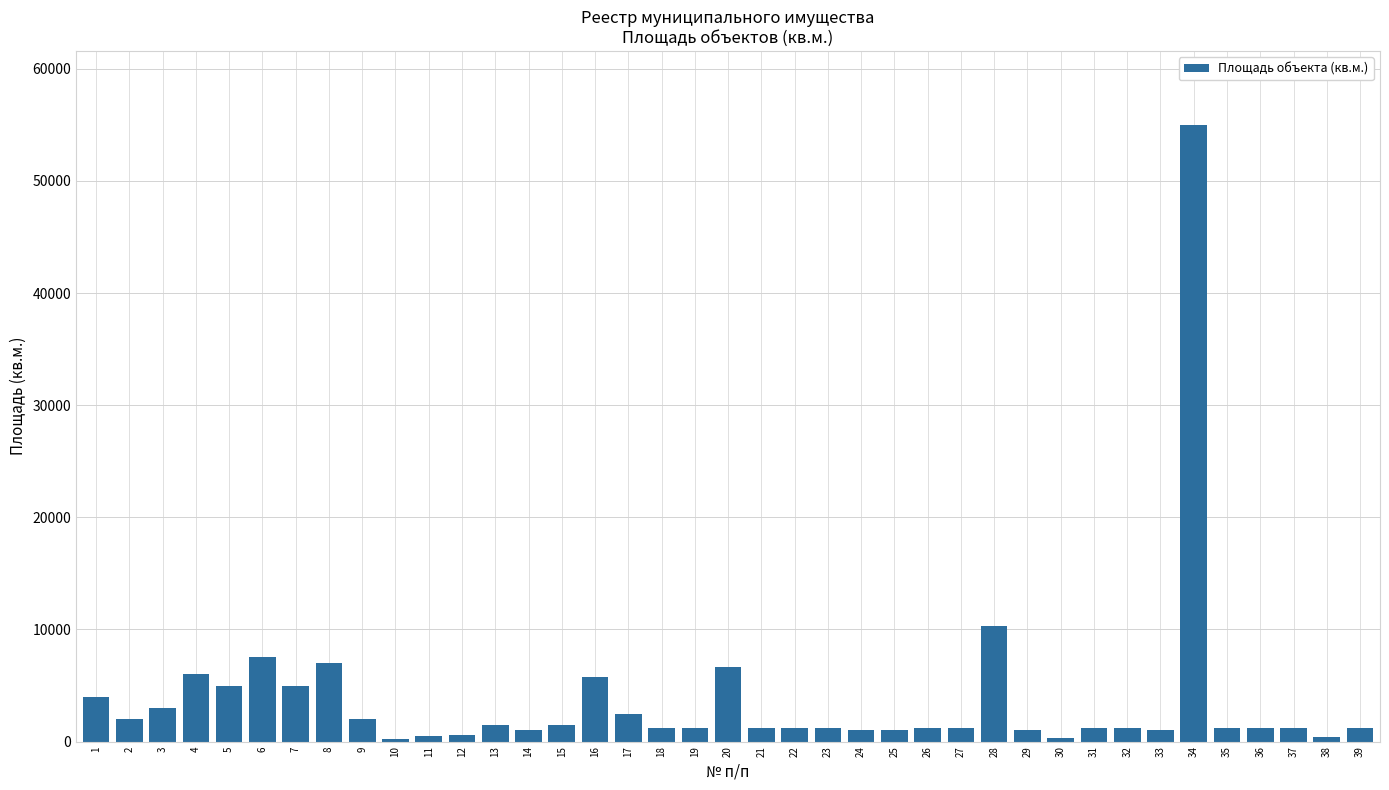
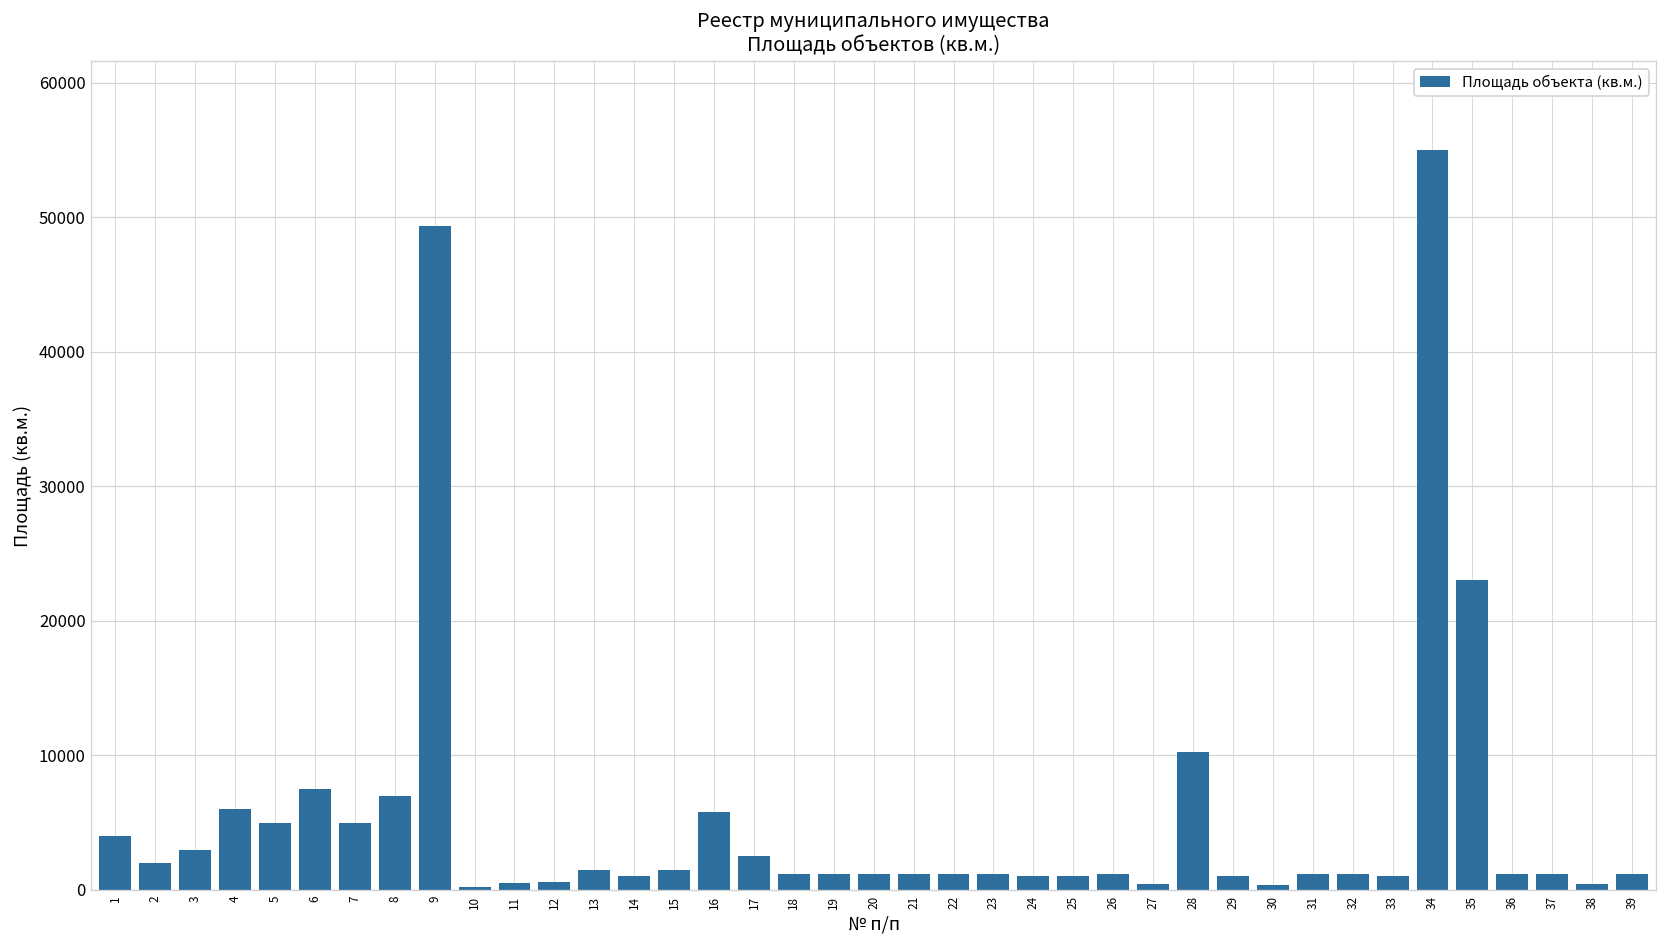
  {
    "1": 4000,
    "2": 2000,
    "3": 3000,
    "4": 6000,
    "5": 5000,
    "6": 7500,
    "7": 5000,
    "8": 7000,
-   "9": 2000,
+   "9": 49300,
    "11": 500,
    "12": 600,
    "13": 1500,
    "14": 1000,
    "15": 1500,
    "16": 5800,
    "17": 2500,
    "18": 1200,
    "19": 1200,
-   "20": 6600,
+   "20": 1200,
    "21": 1200,
    "22": 1200,
    "23": 1200,
    "24": 1000,
    "25": 1000,
    "26": 1200,
-   "27": 1200,
+   "27": 400,
    "28": 10300,
    "29": 1000,
    "30": 400,
    "31": 1200,
    "32": 1200,
    "33": 1000,
    "34": 55000,
-   "35": 1200,
+   "35": 23000,
    "36": 1200,
    "37": 1200,
    "38": 400,
    "39": 1200
  }
